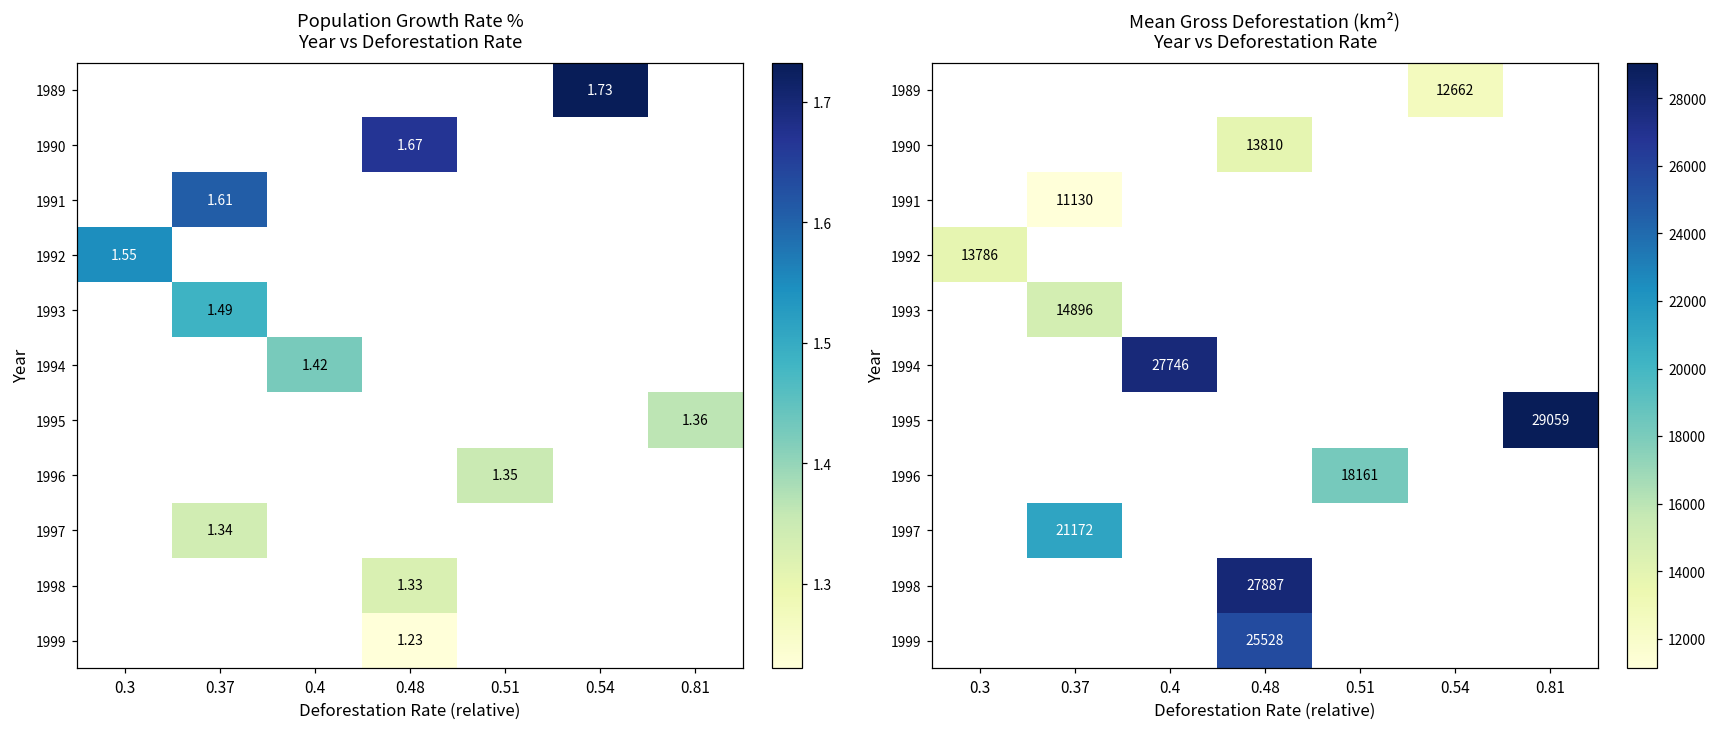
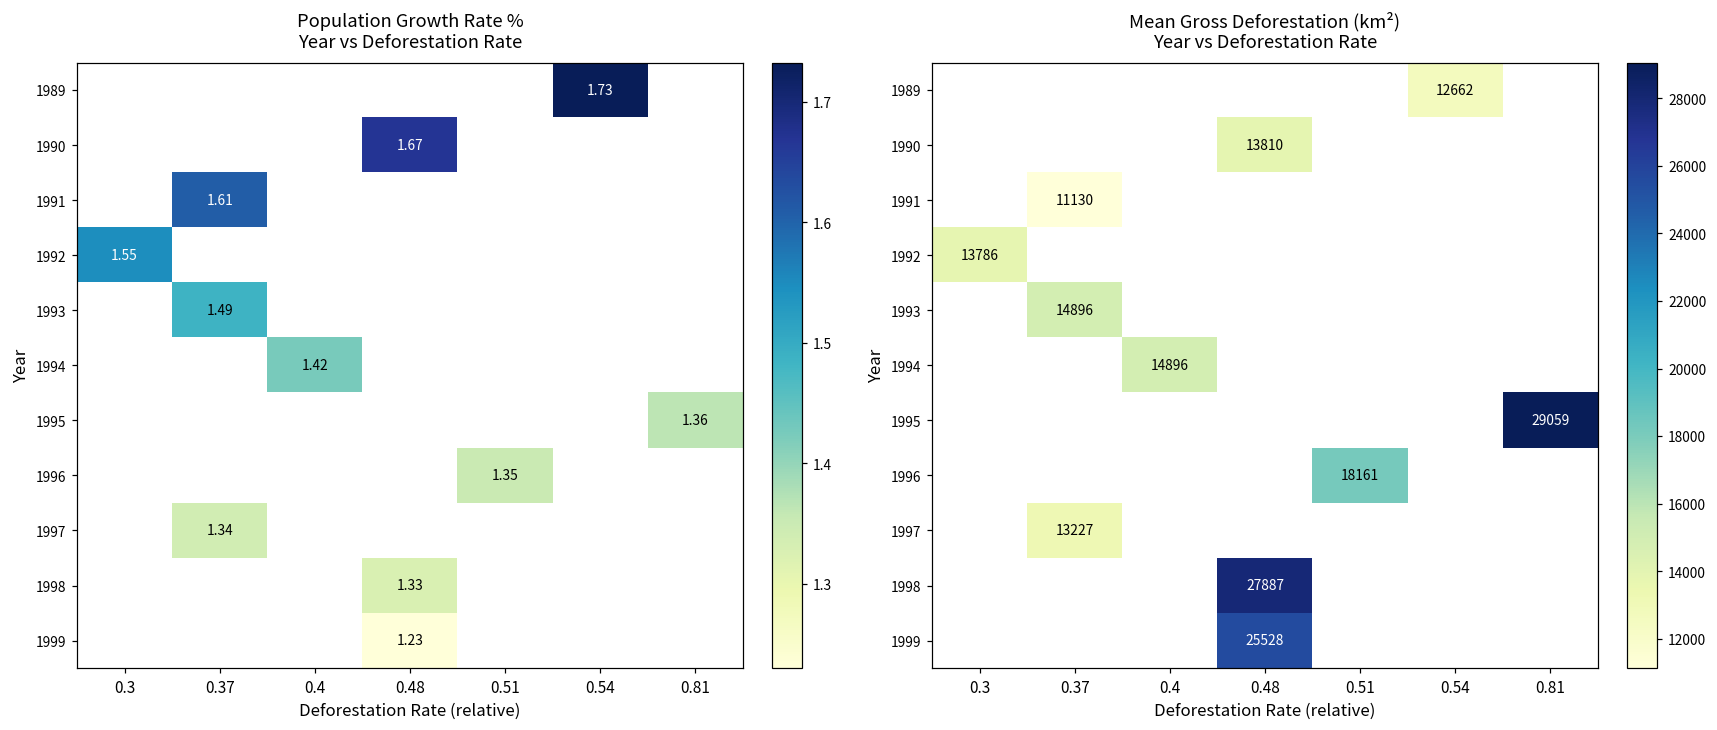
  {
    "Population Growth Rate % Year vs Deforestation Rate": {
      "1989": {
        "0.54": 1.73
      },
      "1990": {
        "0.48": 1.67
      },
      "1991": {
        "0.37": 1.61
      },
      "1992": {
        "0.3": 1.55
      },
      "1993": {
        "0.37": 1.49
      },
      "1994": {
        "0.4": 1.42
      },
      "1995": {
        "0.81": 1.36
      },
      "1996": {
        "0.51": 1.35
      },
      "1997": {
        "0.37": 1.34
      },
      "1998": {
        "0.48": 1.33
      },
      "1999": {
        "0.48": 1.23
      }
    },
    "Mean Gross Deforestation (km²) Year vs Deforestation Rate": {
      "1989": {
        "0.54": 12662
      },
      "1990": {
        "0.48": 13810
      },
      "1991": {
        "0.37": 11130
      },
      "1992": {
        "0.3": 13786
      },
      "1993": {
        "0.37": 14896
      },
      "1994": {
-       "0.4": 27746
+       "0.4": 14896
      },
      "1995": {
        "0.81": 29059
      },
      "1996": {
        "0.51": 18161
      },
      "1997": {
-       "0.37": 21172
+       "0.37": 13227
      },
      "1998": {
        "0.48": 27887
      },
      "1999": {
        "0.48": 25528
      }
    }
  }
